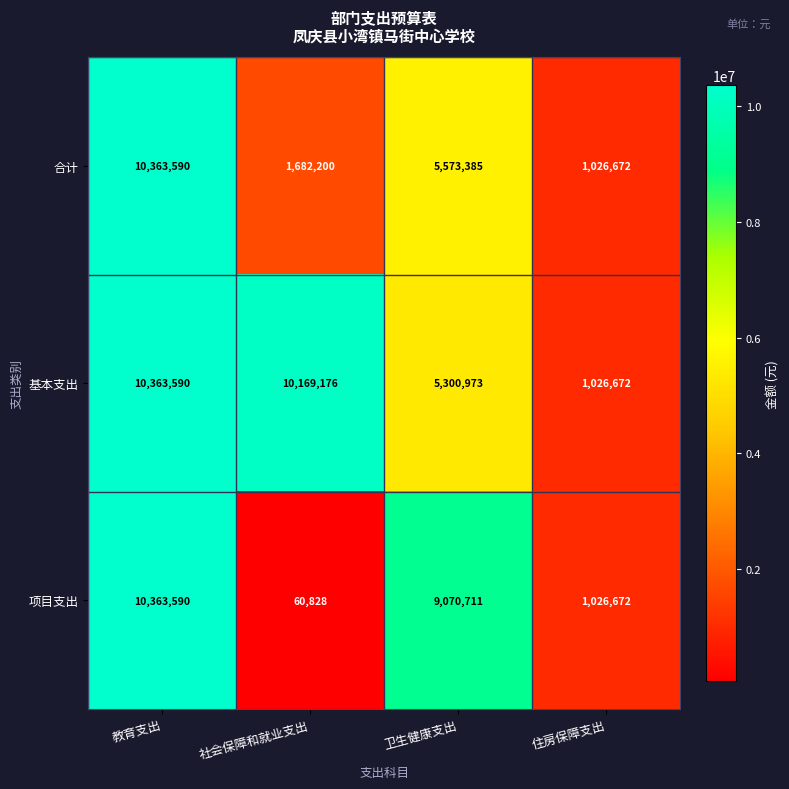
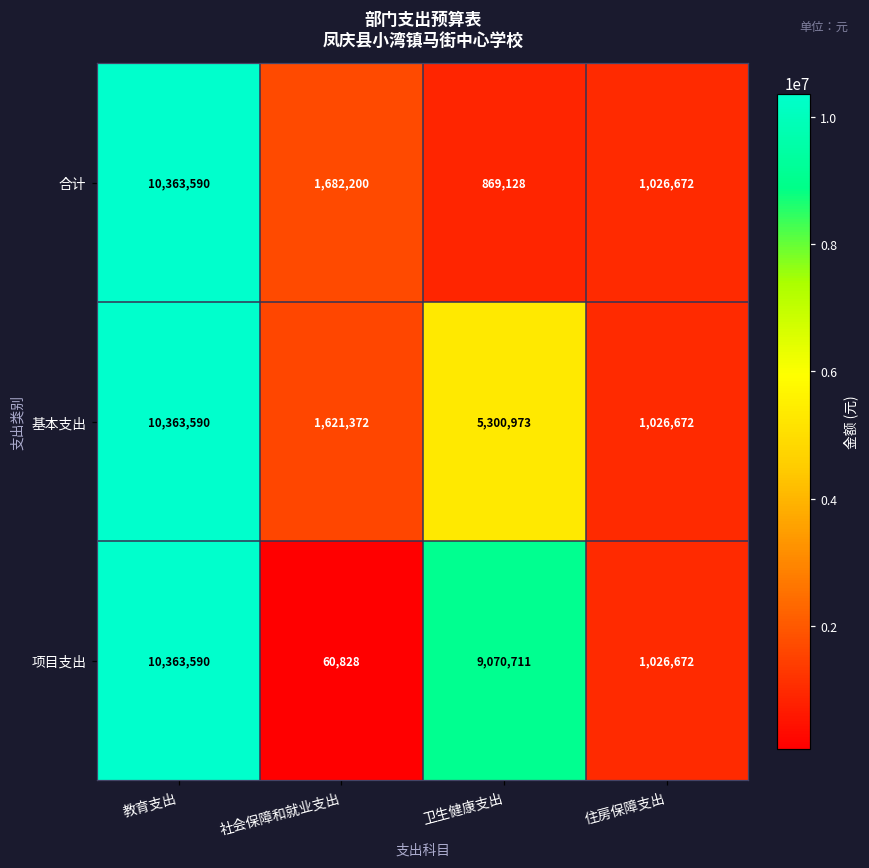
  {
    "合计": {
      "教育支出": "10,363,590",
      "社会保障和就业支出": "1,682,200",
-     "卫生健康支出": "5,573,385",
+     "卫生健康支出": "869,128",
      "住房保障支出": "1,026,672"
    },
    "基本支出": {
      "教育支出": "10,363,590",
-     "社会保障和就业支出": "10,169,176",
+     "社会保障和就业支出": "1,621,372",
      "卫生健康支出": "5,300,973",
      "住房保障支出": "1,026,672"
    },
    "项目支出": {
      "教育支出": "10,363,590",
      "社会保障和就业支出": "60,828",
      "卫生健康支出": "9,070,711",
      "住房保障支出": "1,026,672"
    }
  }
